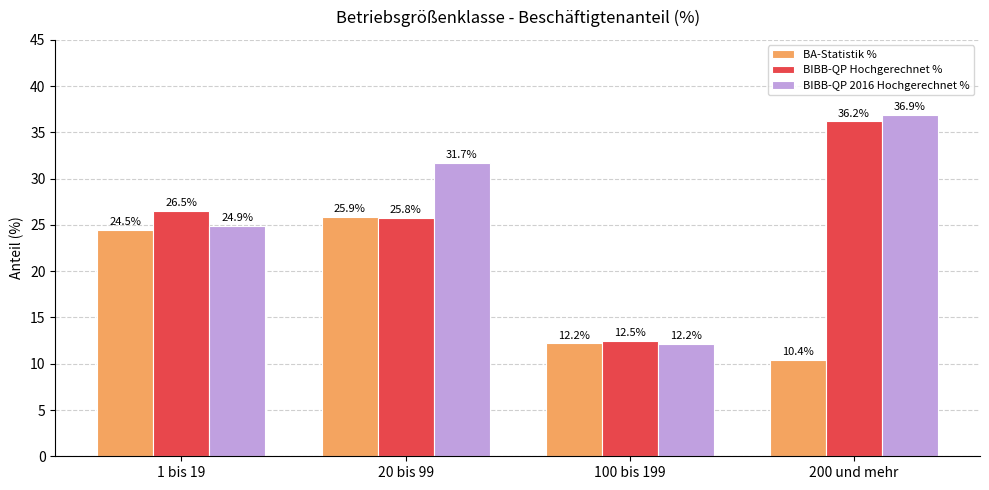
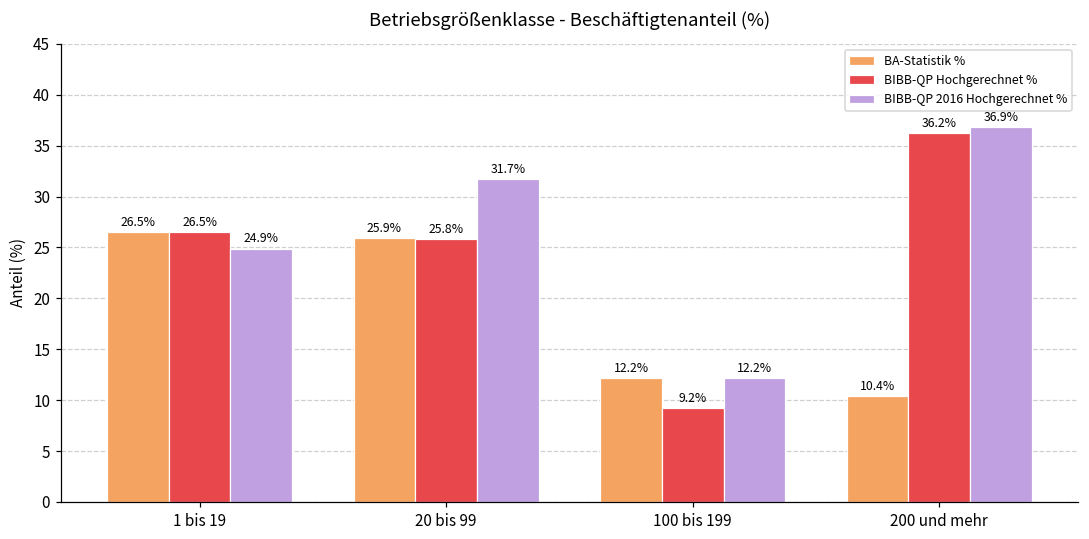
  {
    "BA-Statistik %": {
-     "1 bis 19": "24.5%",
+     "1 bis 19": "26.5%",
      "20 bis 99": "25.9%",
      "100 bis 199": "12.2%",
      "200 und mehr": "10.4%"
    },
    "BIBB-QP Hochgerechnet %": {
      "1 bis 19": "26.5%",
      "20 bis 99": "25.8%",
-     "100 bis 199": "12.5%",
+     "100 bis 199": "9.2%",
      "200 und mehr": "36.2%"
    },
    "BIBB-QP 2016 Hochgerechnet %": {
      "1 bis 19": "24.9%",
      "20 bis 99": "31.7%",
      "100 bis 199": "12.2%",
      "200 und mehr": "36.9%"
    }
  }
